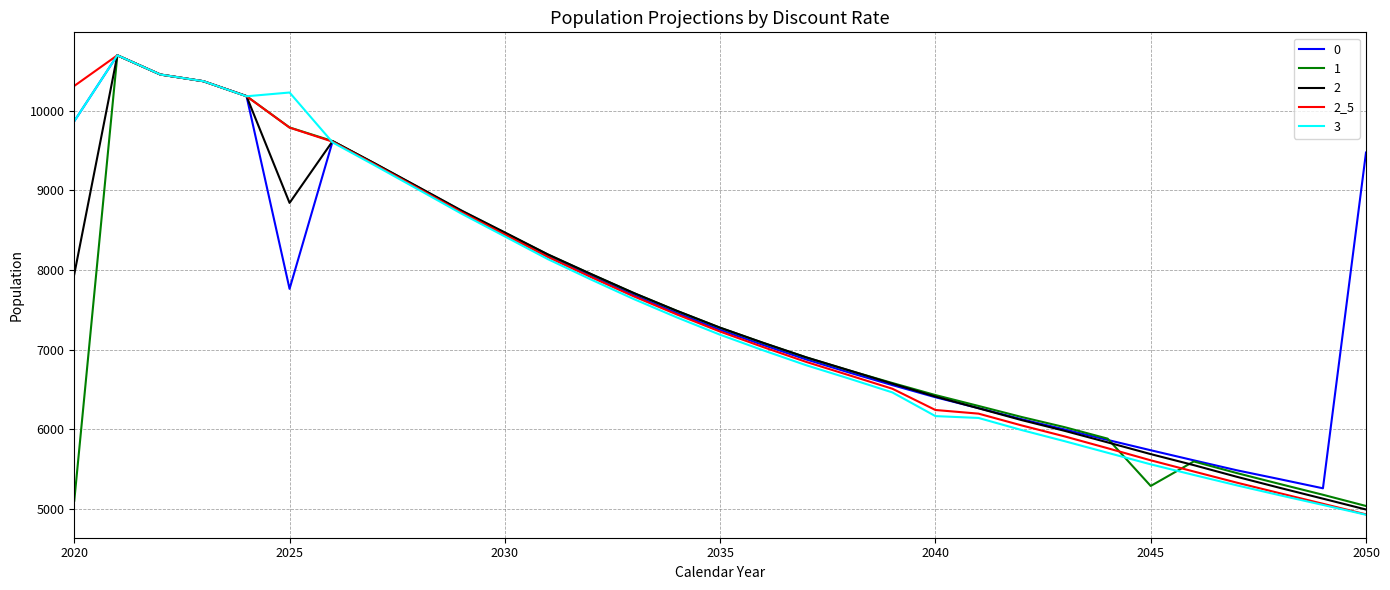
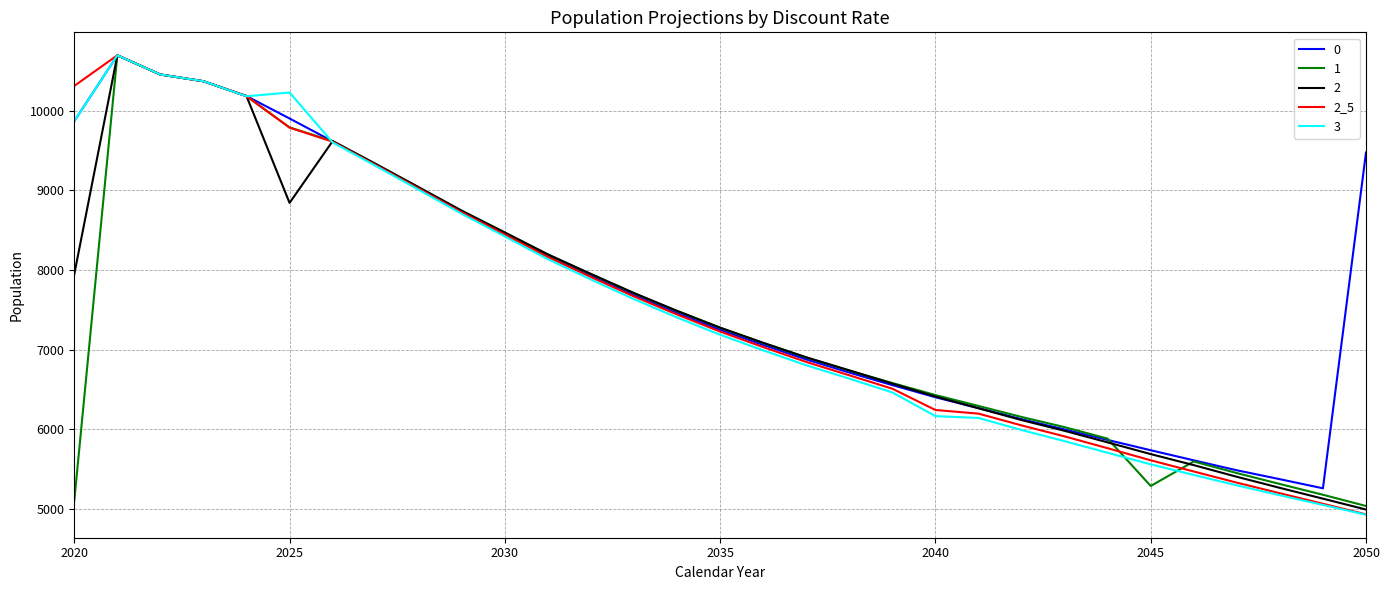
  {
    "0": {
-     "2025": 7800,
+     "2025": 9900,
      "2045": 5700,
      "2050": 9500
    },
    "1": {
      "2020": 5100,
      "2045": 5300,
      "2050": 5000
    },
    "2": {
      "2020": 7900,
      "2025": 8800,
      "2045": 5700,
      "2050": 5000
    },
    "2_5": {
      "2020": 10300,
      "2040": 6200,
      "2045": 5600
    },
    "3": {
      "2025": 10200,
      "2035": 7200,
      "2040": 6200,
      "2045": 5600
    }
  }
